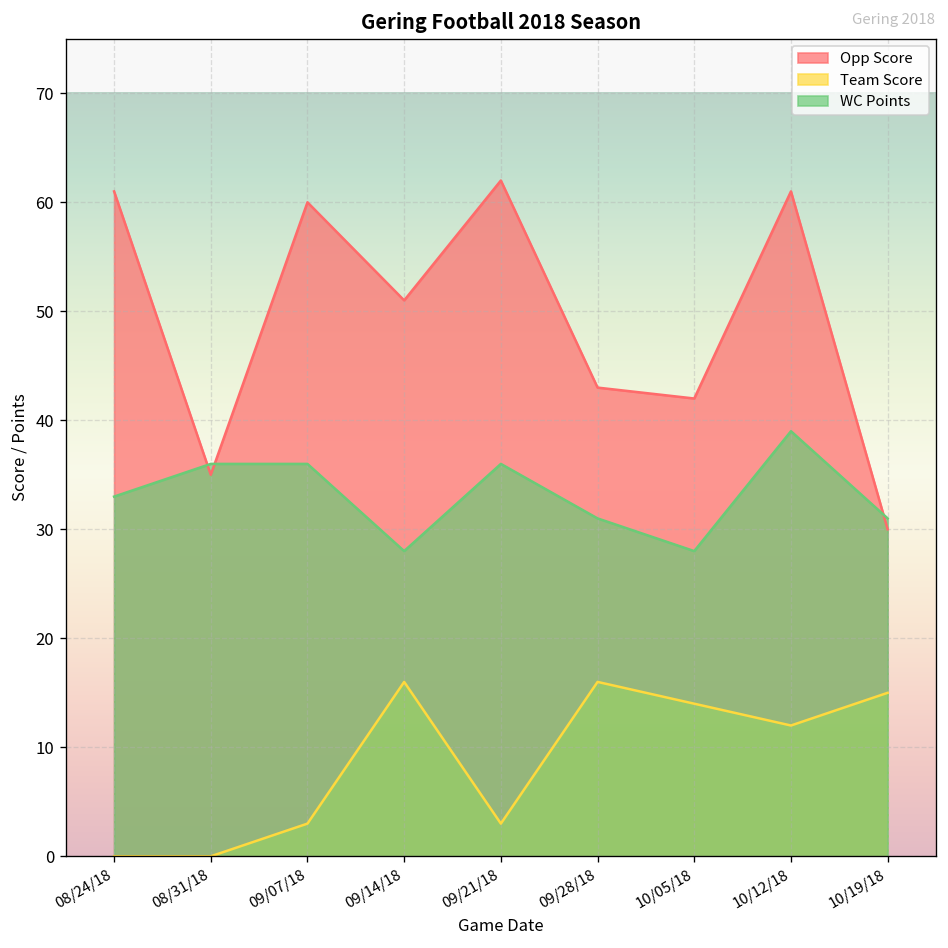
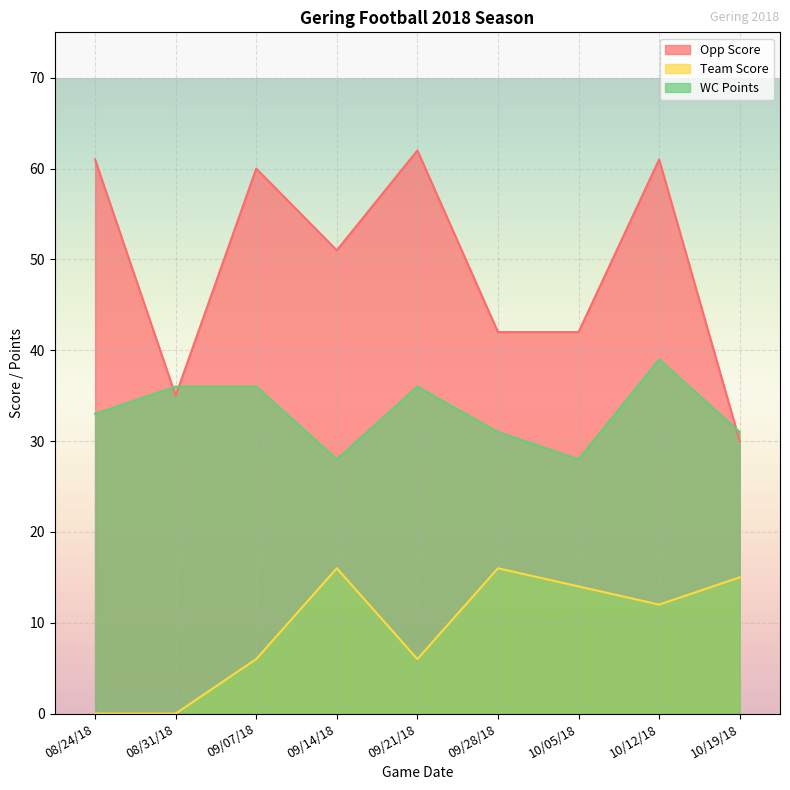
  {
    "Opp Score": {
      "08/24/18": 61,
      "08/31/18": 35,
      "09/07/18": 60,
      "09/14/18": 51,
      "09/21/18": 62,
-     "09/28/18": 43,
+     "09/28/18": 42,
      "10/05/18": 42,
      "10/12/18": 61,
      "10/19/18": 30
    },
    "Team Score": {
      "08/24/18": 0,
      "08/31/18": 0,
-     "09/07/18": 3,
+     "09/07/18": 6,
      "09/14/18": 16,
-     "09/21/18": 3,
+     "09/21/18": 6,
      "09/28/18": 16,
      "10/05/18": 14,
      "10/12/18": 12,
      "10/19/18": 15
    },
    "WC Points": {
      "08/24/18": 33,
      "08/31/18": 36,
      "09/07/18": 36,
      "09/14/18": 28,
      "09/21/18": 36,
      "09/28/18": 31,
      "10/05/18": 28,
      "10/12/18": 39,
      "10/19/18": 31
    }
  }
